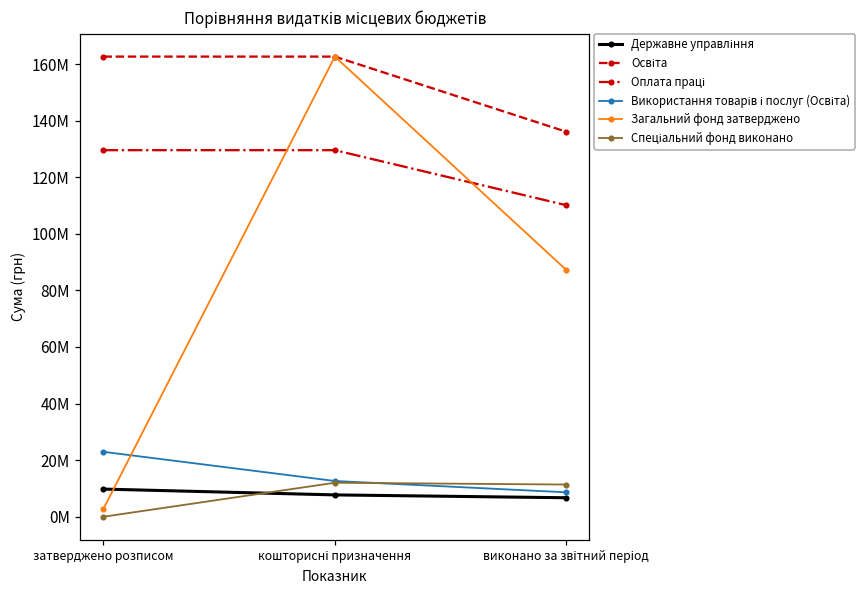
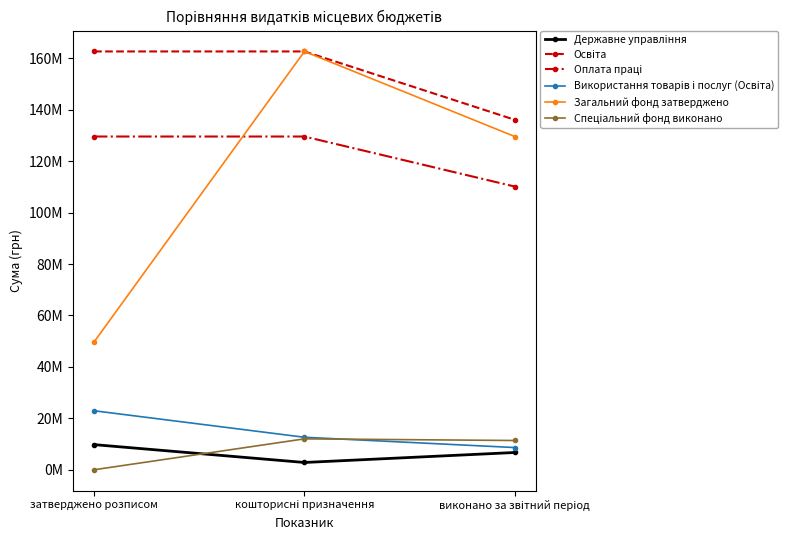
  {
    "Державне управління": {
      "затверджено розписом": 10000000,
-     "кошторисні призначення": 8000000,
+     "кошторисні призначення": 3000000,
      "виконано за звітний період": 7000000
    },
    "Використання товарів і послуг (Освіта)": {
      "затверджено розписом": 23000000,
      "виконано за звітний період": 9000000
    },
    "Загальний фонд затверджено": {
-     "затверджено розписом": 3000000,
-     "виконано за звітний період": 87000000
+     "затверджено розписом": 50000000,
+     "виконано за звітний період": 130000000
    },
    "Спеціальний фонд виконано": {
      "затверджено розписом": 0,
      "виконано за звітний період": 11000000
    }
  }
